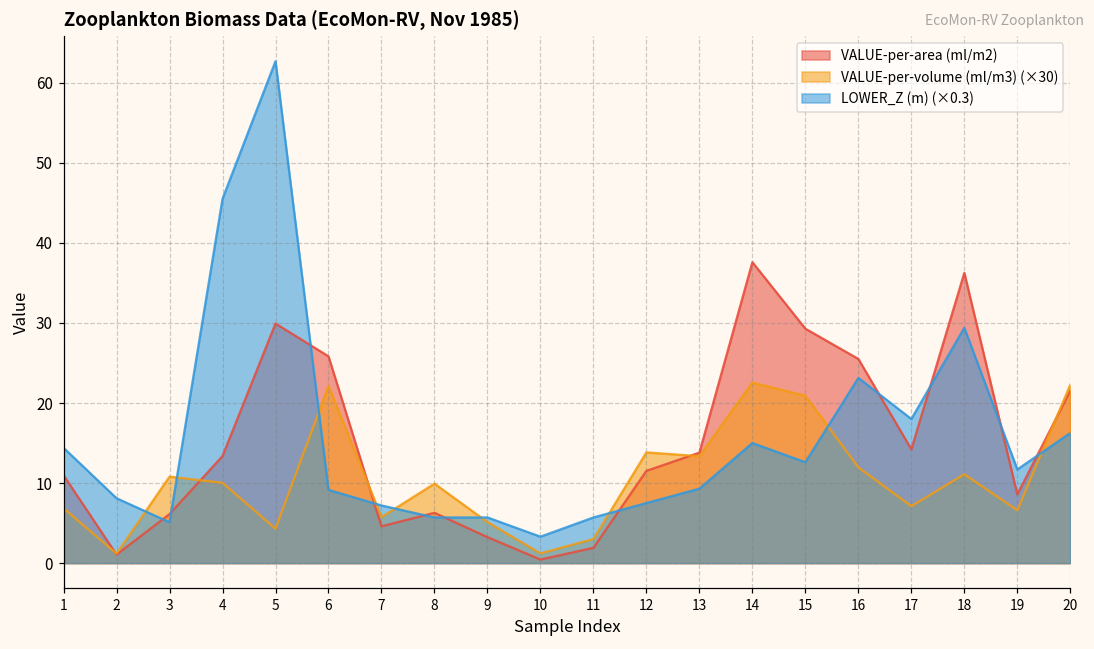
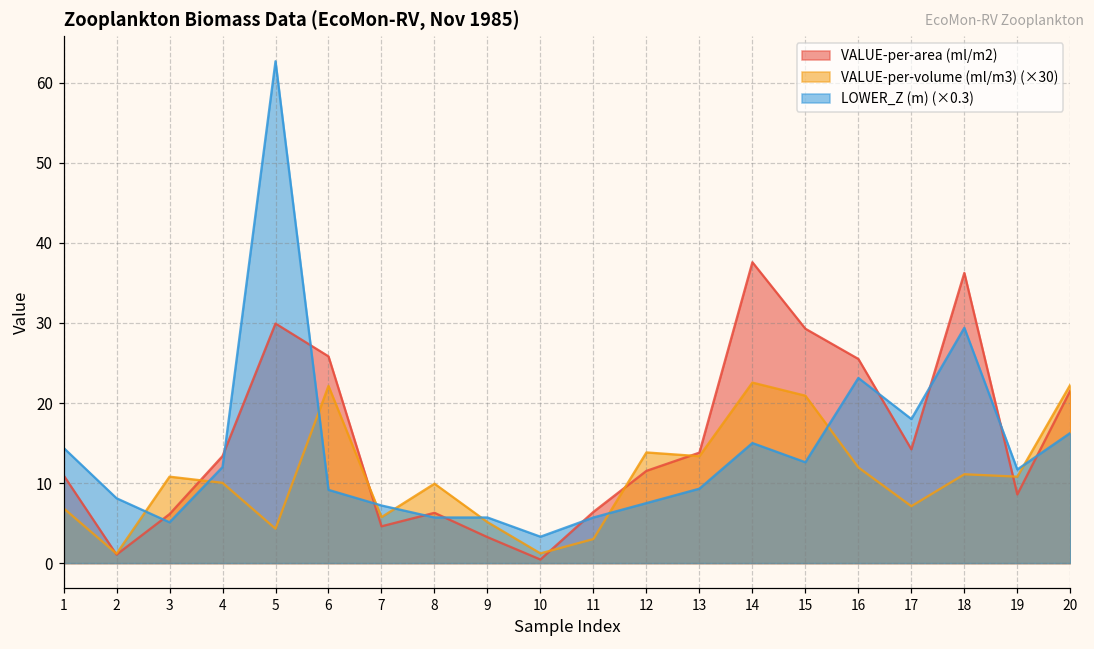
  {
    "VALUE-per-area (ml/m2)": {
      "1": 11,
      "3": 6,
      "4": 13,
      "5": 30,
      "6": 26,
      "7": 5,
      "8": 6,
      "9": 3,
      "10": 0,
-     "11": 2,
+     "11": 6,
      "12": 12,
      "13": 14,
      "14": 38,
      "15": 29,
      "16": 26,
      "17": 14,
      "18": 36,
      "19": 9,
      "20": 22
    },
    "VALUE-per-volume (ml/m3) (×30)": {
      "1": 7,
      "3": 11,
      "4": 10,
      "5": 4,
      "6": 22,
      "7": 6,
      "8": 10,
      "9": 5,
      "10": 1,
      "11": 3,
      "12": 14,
      "13": 13,
      "14": 23,
      "15": 21,
      "16": 12,
      "17": 7,
      "18": 11,
-     "19": 7,
+     "19": 11,
      "20": 22
    },
    "LOWER_Z (m) (×0.3)": {
      "1": 14,
      "2": 8,
      "3": 5,
-     "4": 46,
+     "4": 12,
      "5": 63,
      "6": 9,
      "7": 7,
      "8": 6,
      "9": 6,
      "10": 3,
      "11": 6,
      "12": 8,
      "13": 9,
      "14": 15,
      "15": 13,
      "16": 23,
      "17": 18,
      "18": 29,
      "19": 12,
      "20": 16
    }
  }
